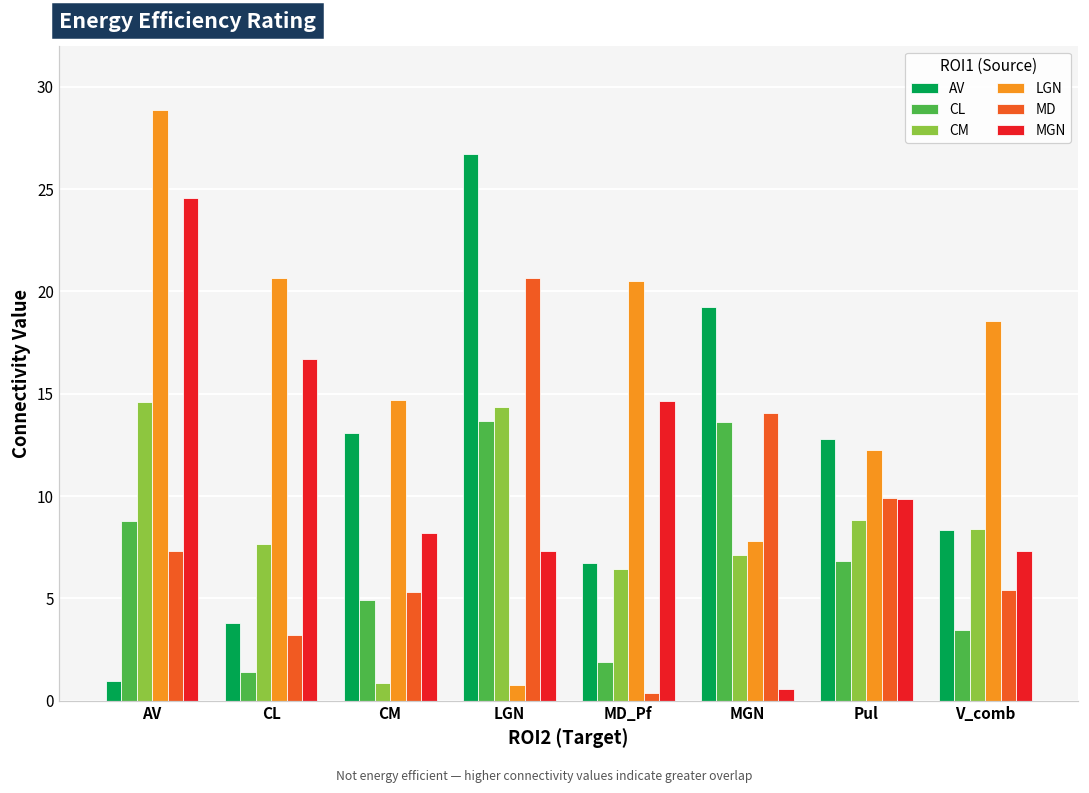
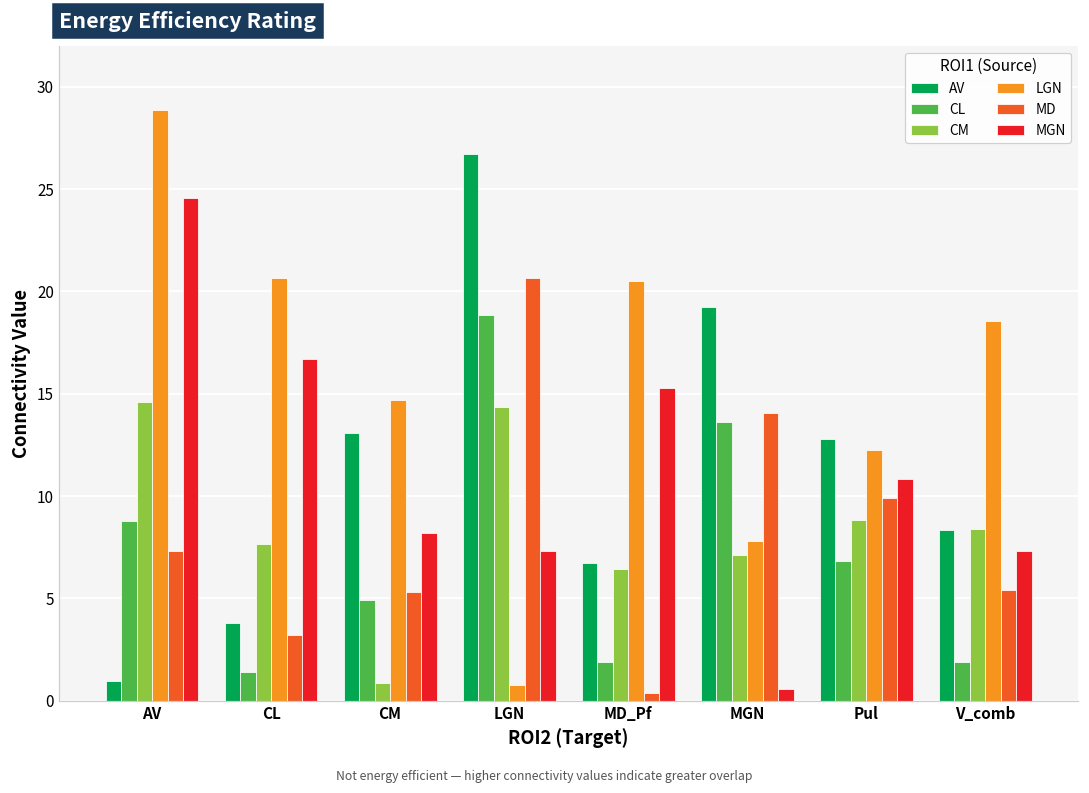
  {
    "AV": {
      "AV": 0.9,
      "CL": 3.8,
      "CM": 13.1,
      "LGN": 26.7,
      "MD_Pf": 6.7,
      "MGN": 19.2,
      "Pul": 12.8,
      "V_comb": 8.3
    },
    "CL": {
      "AV": 8.8,
      "CL": 1.4,
      "CM": 4.9,
-     "LGN": 13.7,
+     "LGN": 18.8,
      "MD_Pf": 1.9,
      "MGN": 13.6,
      "Pul": 6.8,
-     "V_comb": 3.4
+     "V_comb": 1.9
    },
    "CM": {
      "AV": 14.6,
      "CL": 7.7,
      "CM": 0.8,
      "LGN": 14.4,
      "MD_Pf": 6.4,
      "MGN": 7.1,
      "Pul": 8.8,
      "V_comb": 8.4
    },
    "MGN": {
      "AV": 24.6,
      "CL": 16.7,
      "CM": 8.2,
      "LGN": 7.3,
-     "MD_Pf": 14.6,
+     "MD_Pf": 15.3,
      "MGN": 0.5,
-     "Pul": 9.8,
+     "Pul": 10.8,
      "V_comb": 7.3
    }
  }
